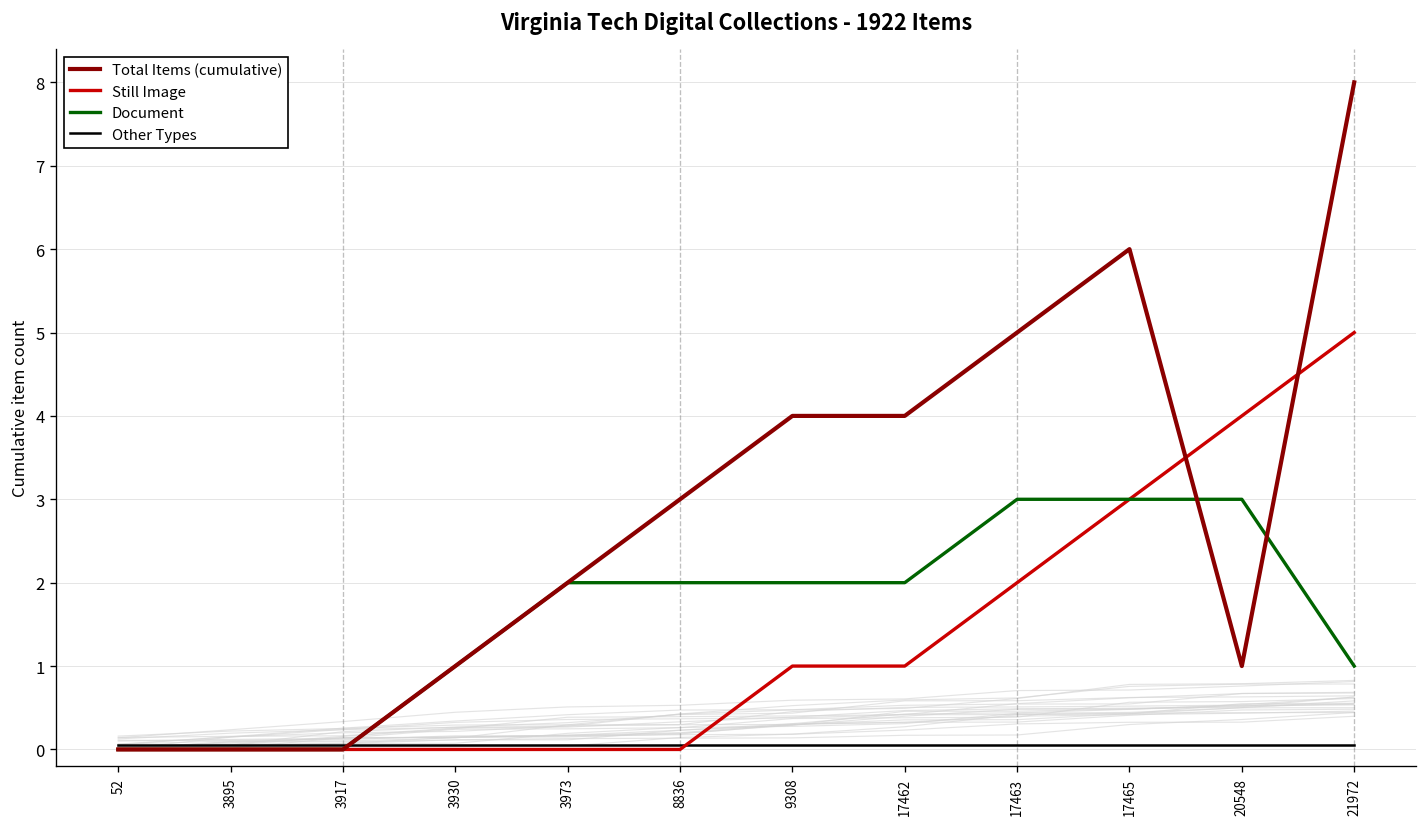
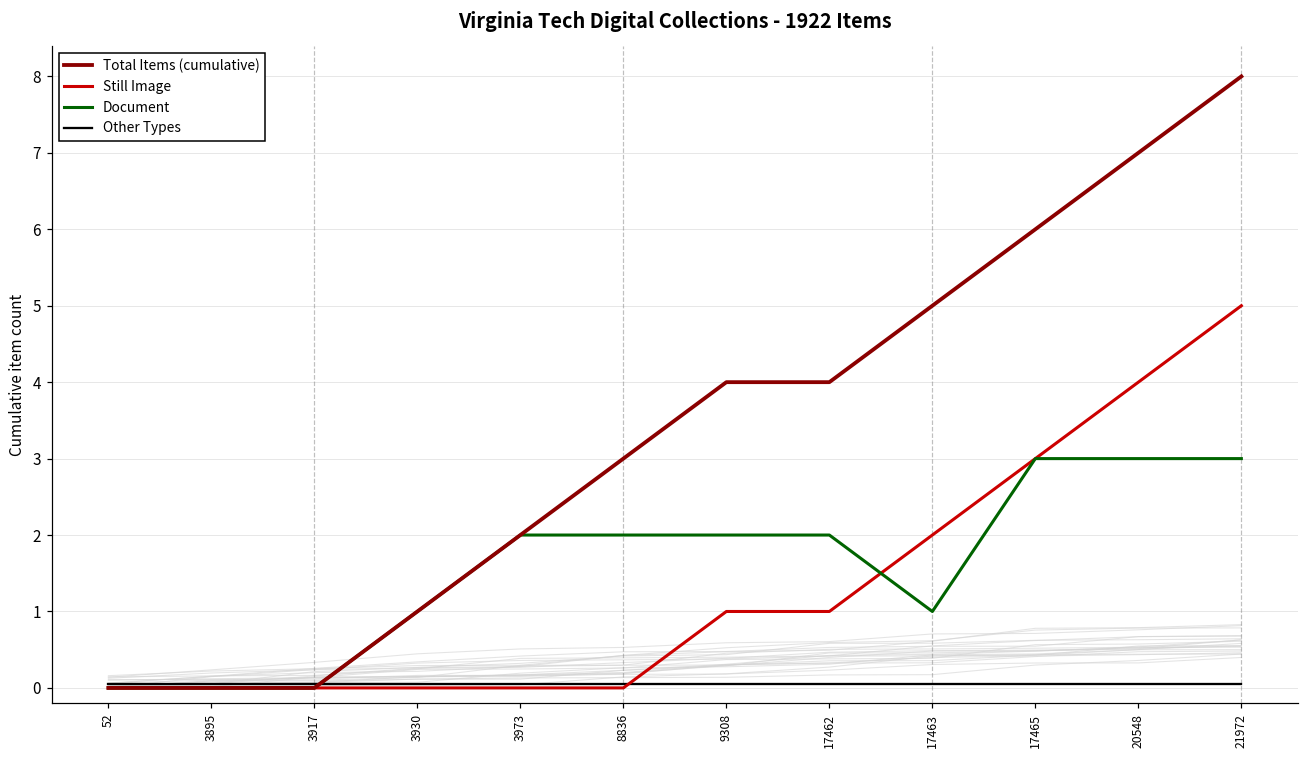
  {
    "Total Items (cumulative)": {
      "8836": 3,
      "9308": 4,
      "17462": 4,
      "17463": 5,
      "17465": 6,
-     "20548": 1,
+     "20548": 7,
      "21972": 8
    },
    "Still Image": {
      "3973": 0,
      "8836": 0,
      "9308": 1,
      "17462": 1,
      "17463": 2,
      "20548": 4,
      "21972": 5
    },
    "Document": {
      "8836": 2,
      "9308": 2,
      "17462": 2,
-     "17463": 3,
+     "17463": 1,
      "20548": 3,
-     "21972": 1
+     "21972": 3
    },
    "Other Types": {
      "8836": 0.1,
      "9308": 0.1,
      "17462": 0.1,
      "17463": 0.1,
      "17465": 0.1,
      "20548": 0.1,
      "21972": 0.1
    }
  }
